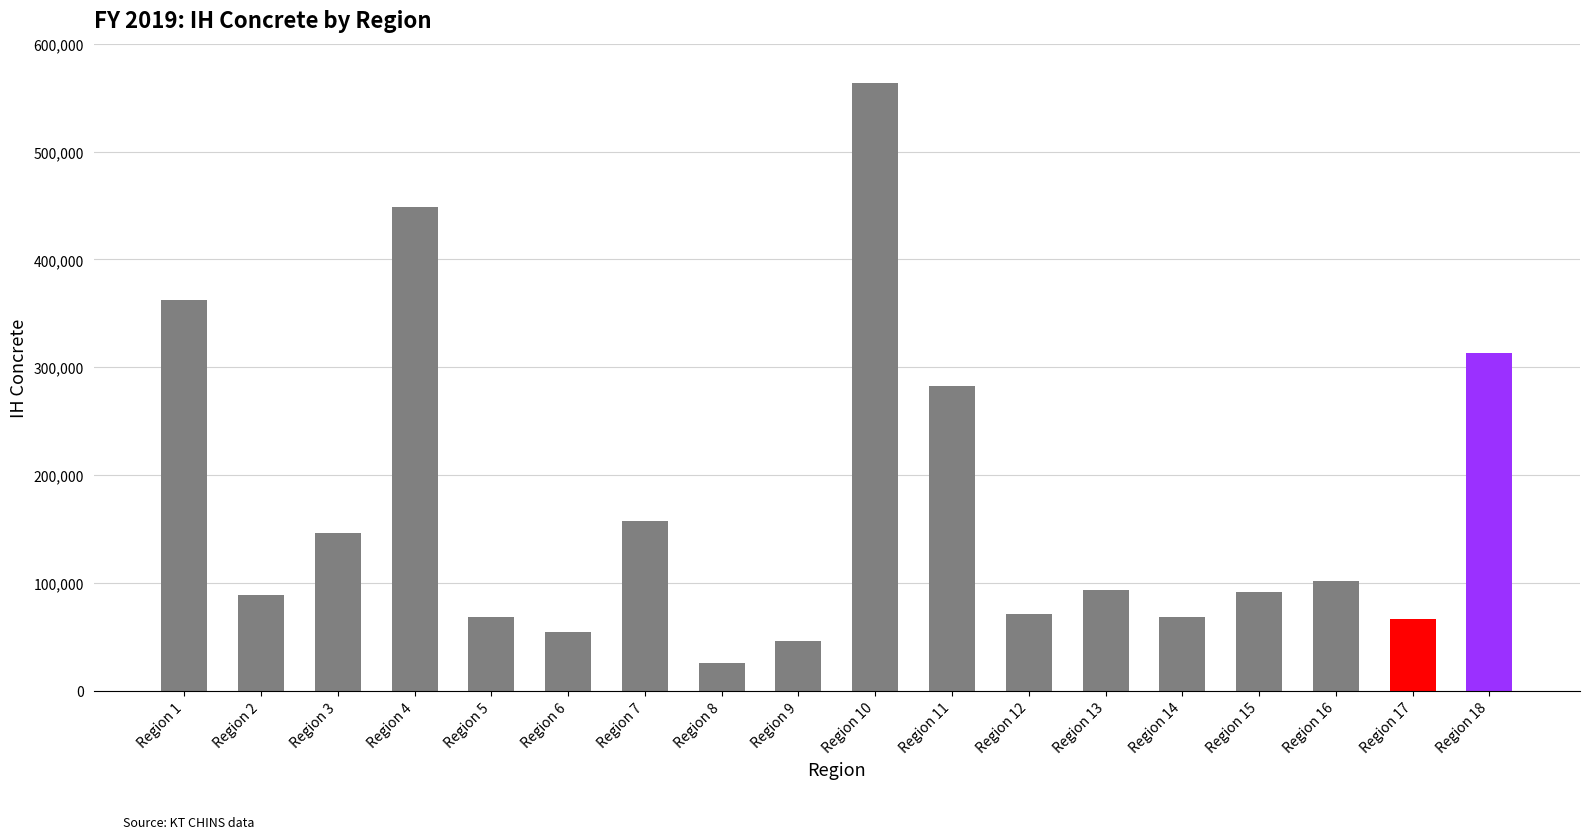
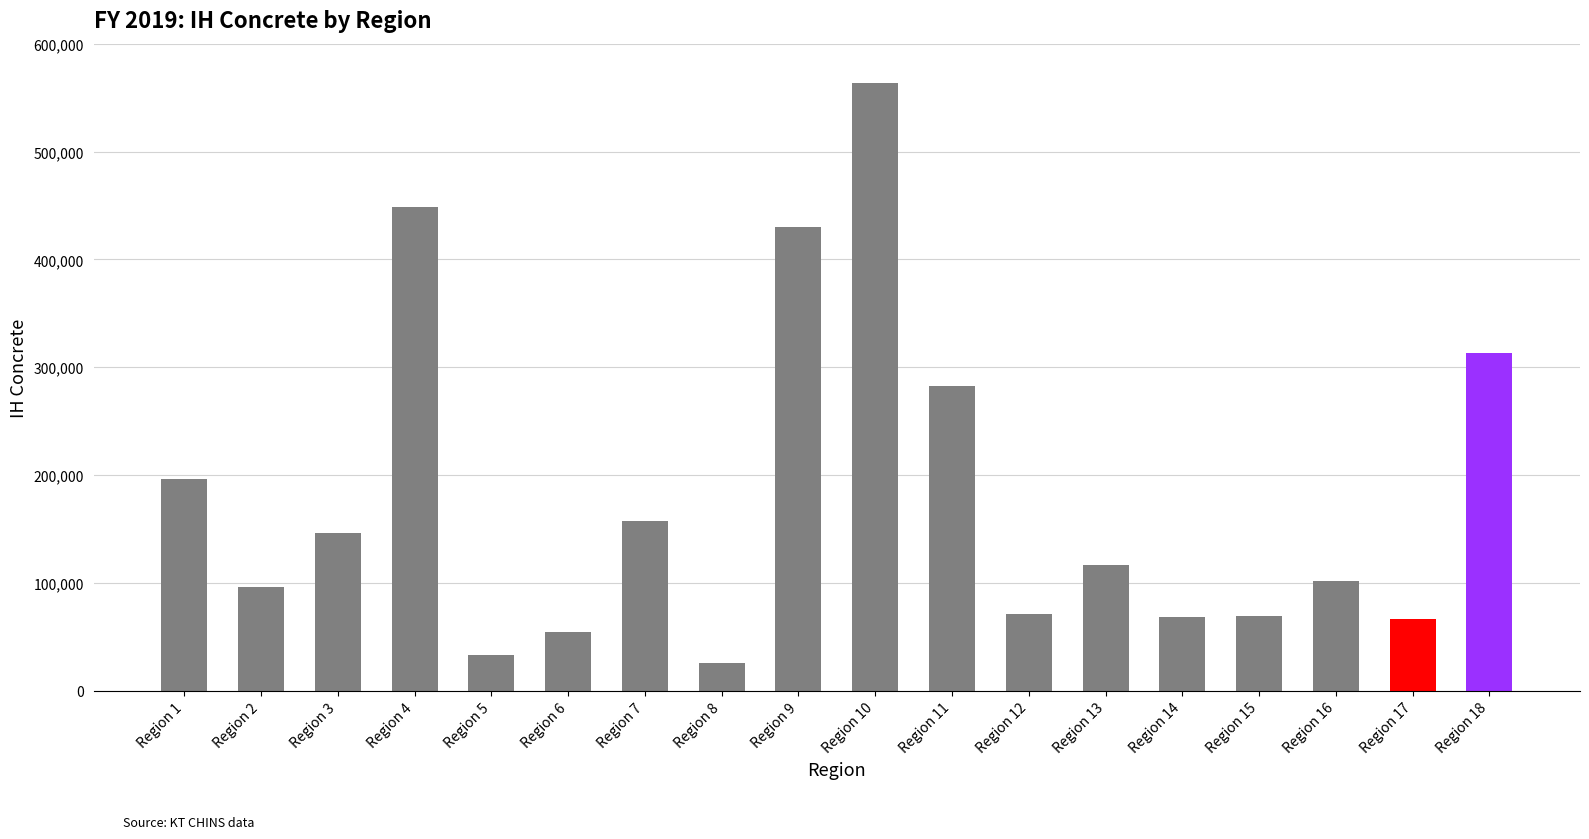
  {
-   "Region 1": "362,000",
-   "Region 2": "88,000",
+   "Region 1": "196,000",
+   "Region 2": "97,000",
    "Region 3": "146,000",
    "Region 4": "449,000",
-   "Region 5": "69,000",
+   "Region 5": "34,000",
    "Region 6": "54,000",
    "Region 7": "157,000",
    "Region 8": "26,000",
-   "Region 9": "46,000",
+   "Region 9": "430,000",
    "Region 10": "563,000",
    "Region 11": "283,000",
    "Region 12": "72,000",
-   "Region 13": "94,000",
+   "Region 13": "117,000",
    "Region 14": "68,000",
-   "Region 15": "92,000",
+   "Region 15": "70,000",
    "Region 16": "102,000",
    "Region 17": "67,000",
    "Region 18": "314,000"
  }
